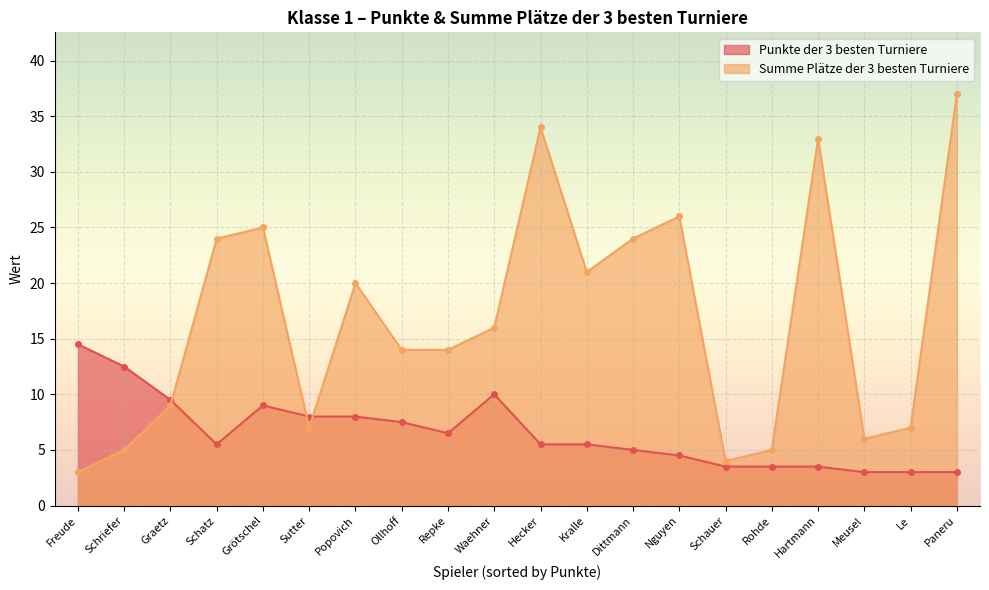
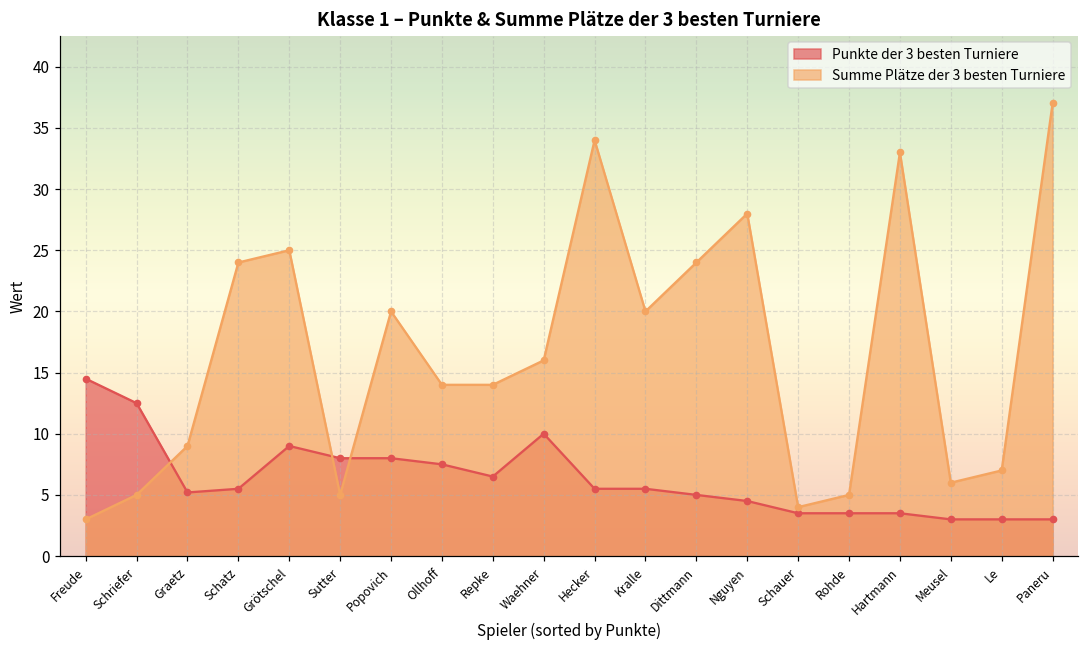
  {
    "Punkte der 3 besten Turniere": {
      "Freude": 14.5,
      "Schriefer": 12.5,
-     "Graetz": 9.5,
+     "Graetz": 5.2,
      "Schatz": 5.5,
      "Grötschel": 9.0,
      "Sutter": 8.0,
      "Popovich": 8.0,
      "Ollhoff": 7.5,
      "Repke": 6.5,
      "Waehner": 10.0,
      "Hecker": 5.5,
      "Kralle": 5.5,
      "Dittmann": 5.0,
      "Nguyen": 4.5,
      "Schauer": 3.5,
      "Rohde": 3.5,
      "Hartmann": 3.5,
      "Meusel": 3.0,
      "Le": 3.0,
      "Paneru": 3.0
    },
    "Summe Plätze der 3 besten Turniere": {
      "Freude": 3,
      "Schriefer": 5,
      "Graetz": 9,
      "Schatz": 24,
      "Grötschel": 25,
-     "Sutter": 7,
+     "Sutter": 5,
      "Popovich": 20,
      "Ollhoff": 14,
      "Repke": 14,
      "Waehner": 16,
      "Hecker": 34,
-     "Kralle": 21,
+     "Kralle": 20,
      "Dittmann": 24,
-     "Nguyen": 26,
+     "Nguyen": 28,
      "Schauer": 4,
      "Rohde": 5,
      "Hartmann": 33,
      "Meusel": 6,
      "Le": 7,
      "Paneru": 37
    }
  }
